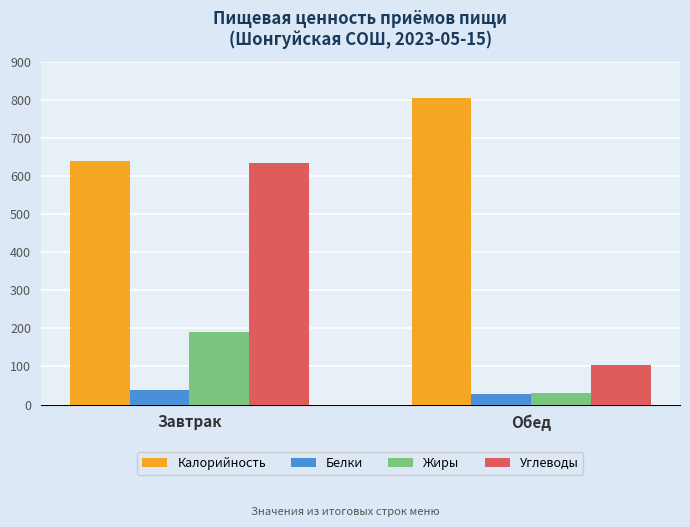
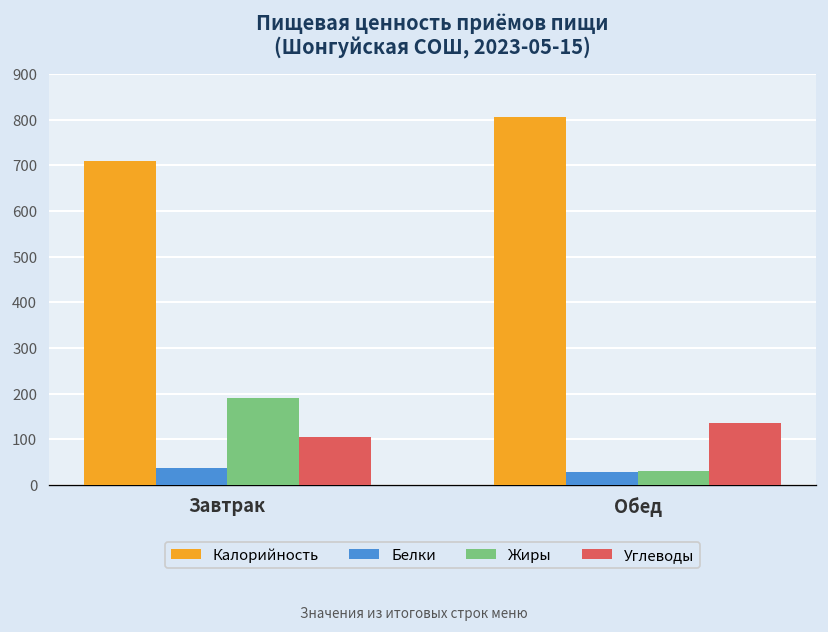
  {
    "Калорийность": {
-     "Завтрак": 640,
+     "Завтрак": 710,
      "Обед": 810
    },
    "Белки": {
      "Завтрак": 40,
      "Обед": 30
    },
    "Жиры": {
      "Завтрак": 190,
      "Обед": 30
    },
    "Углеводы": {
-     "Завтрак": 630,
-     "Обед": 100
+     "Завтрак": 110,
+     "Обед": 140
    }
  }
